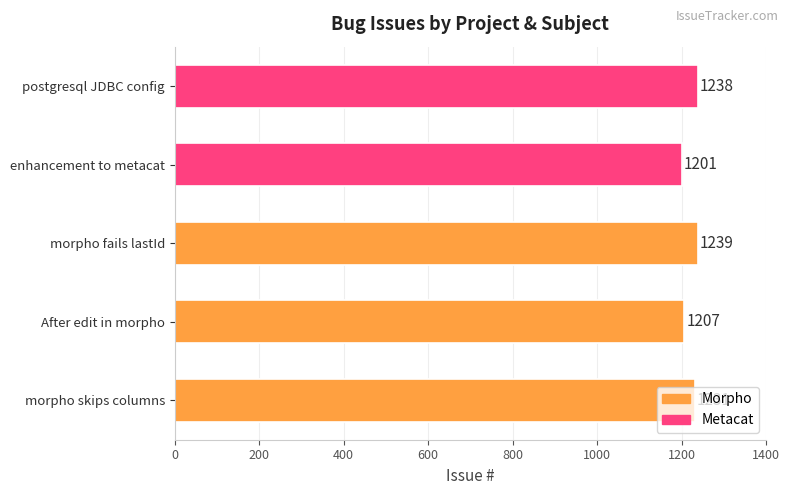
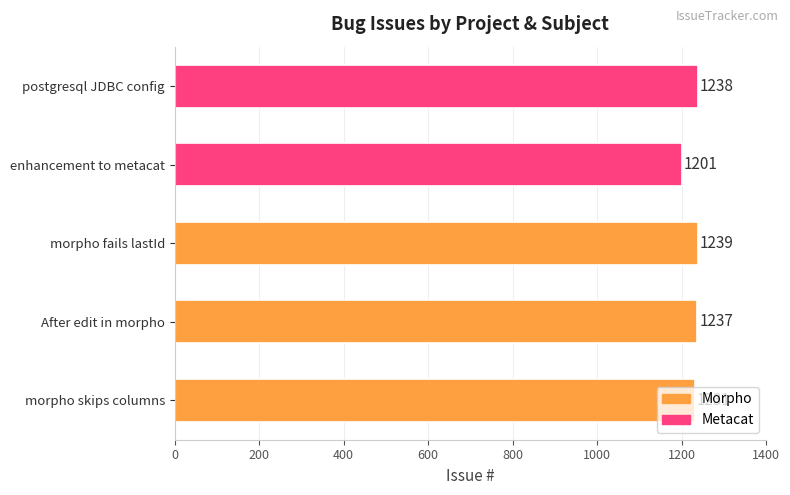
  {
    "postgresql JDBC config": 1238,
    "enhancement to metacat": 1201,
    "morpho fails lastId": 1239,
-   "After edit in morpho": 1207
+   "After edit in morpho": 1237
  }
